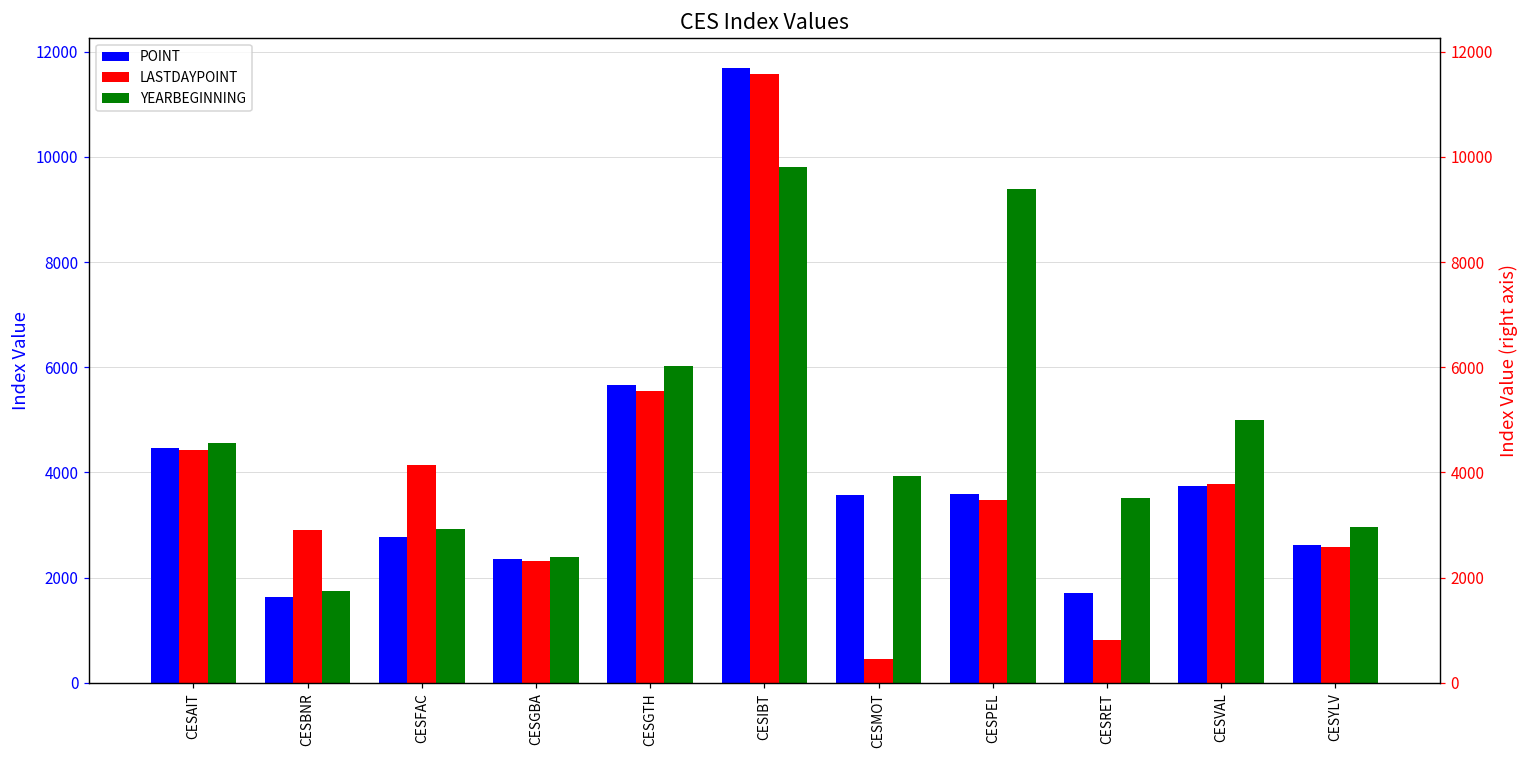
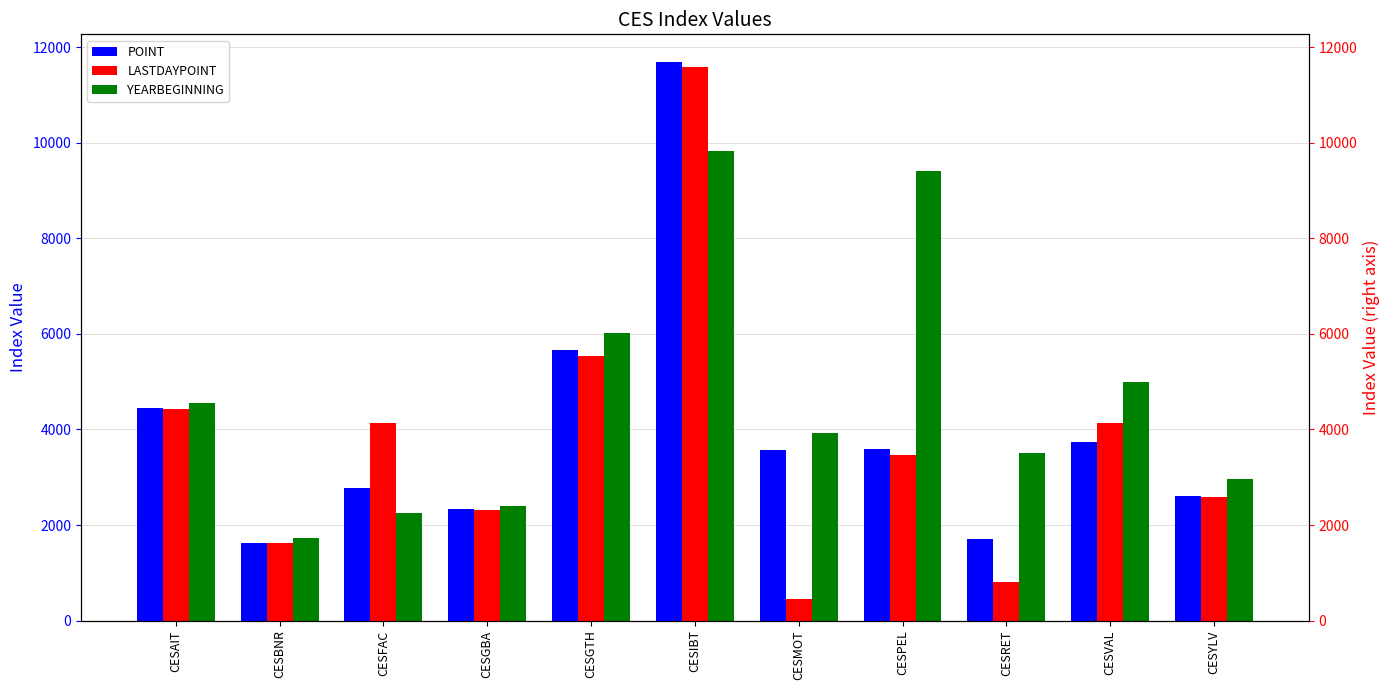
  {
    "POINT": {
      "CESAIT": 4500,
      "CESBNR": 1600,
      "CESFAC": 2800,
      "CESGBA": 2300,
      "CESGTH": 5700,
      "CESIBT": 11700,
      "CESMOT": 3600,
      "CESPEL": 3600,
      "CESRET": 1700,
      "CESVAL": 3700,
      "CESYLV": 2600
    },
    "LASTDAYPOINT": {
      "CESAIT": 4400,
-     "CESBNR": 2900,
+     "CESBNR": 1600,
      "CESFAC": 4100,
      "CESGBA": 2300,
      "CESGTH": 5500,
      "CESIBT": 11600,
      "CESMOT": 500,
      "CESPEL": 3500,
      "CESRET": 800,
-     "CESVAL": 3800,
+     "CESVAL": 4100,
      "CESYLV": 2600
    },
    "YEARBEGINNING": {
      "CESAIT": 4600,
      "CESBNR": 1700,
-     "CESFAC": 2900,
+     "CESFAC": 2300,
      "CESGBA": 2400,
      "CESGTH": 6000,
      "CESIBT": 9800,
      "CESMOT": 3900,
      "CESPEL": 9400,
      "CESRET": 3500,
      "CESVAL": 5000,
      "CESYLV": 3000
    }
  }
